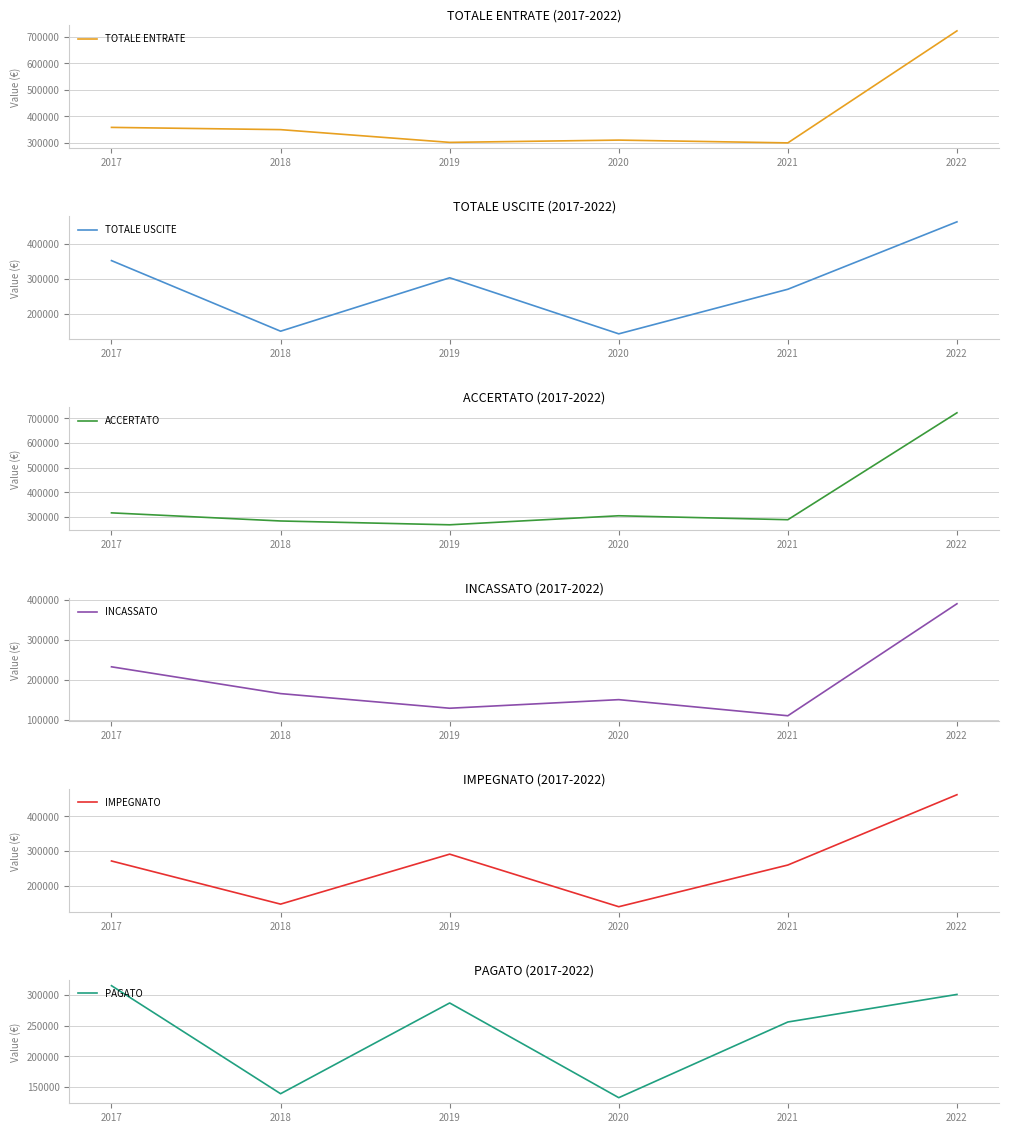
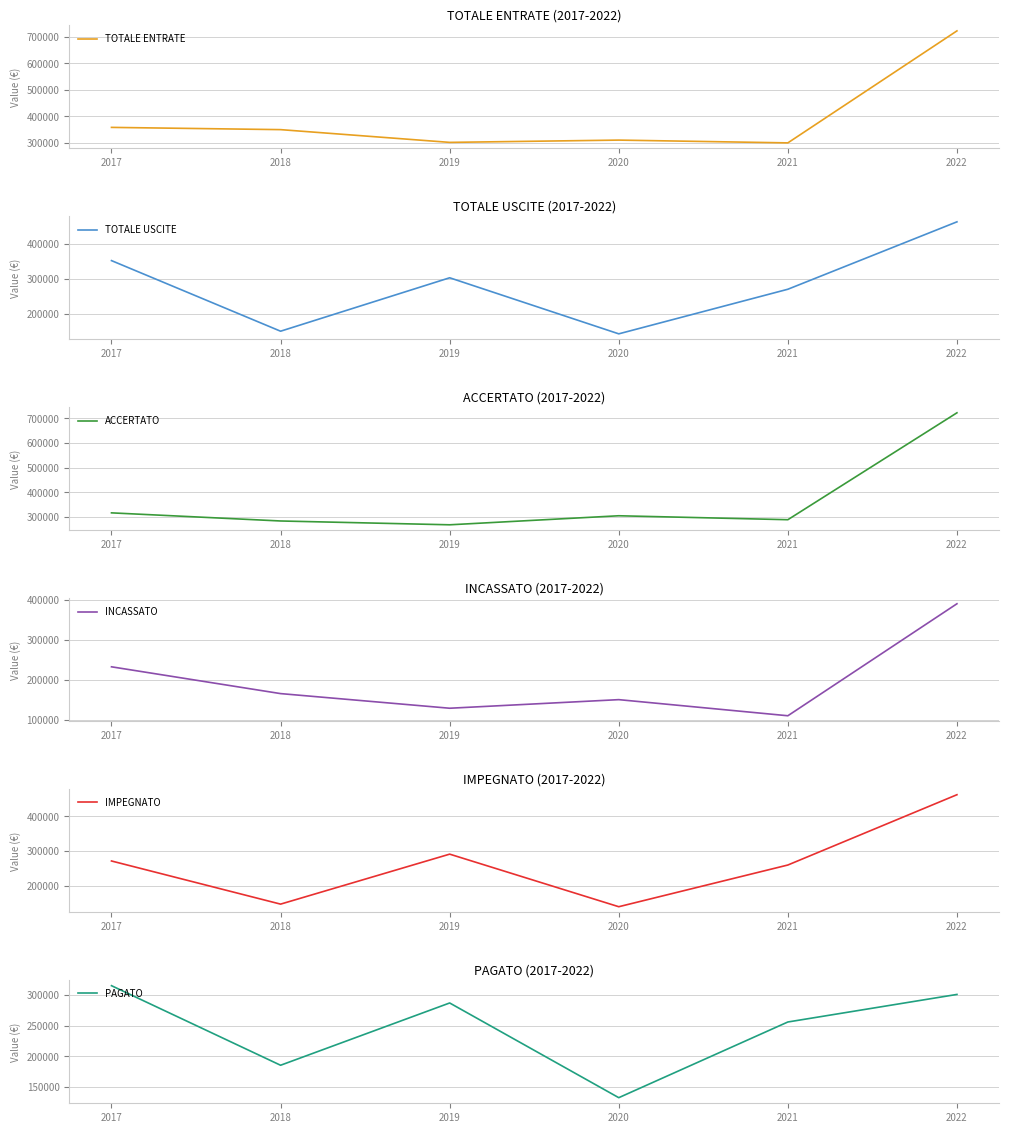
  {
    "TOTALE ENTRATE (2017-2022)": {
      "2017": 360000,
      "2018": 350000,
      "2019": 300000,
      "2020": 310000,
      "2021": 300000,
      "2022": 720000
    },
    "TOTALE USCITE (2017-2022)": {
      "2017": 350000,
      "2018": 150000,
      "2019": 300000,
      "2020": 140000,
      "2021": 270000,
      "2022": 460000
    },
    "ACCERTATO (2017-2022)": {
      "2017": 320000,
      "2018": 280000,
      "2019": 270000,
      "2020": 310000,
      "2021": 290000,
      "2022": 720000
    },
    "INCASSATO (2017-2022)": {
      "2017": 230000,
      "2018": 170000,
      "2019": 130000,
      "2020": 150000,
      "2021": 110000,
      "2022": 390000
    },
    "IMPEGNATO (2017-2022)": {
      "2017": 270000,
      "2018": 150000,
      "2019": 290000,
      "2020": 140000,
      "2021": 260000,
      "2022": 460000
    },
    "PAGATO (2017-2022)": {
      "2017": 320000,
-     "2018": 140000,
+     "2018": 190000,
      "2019": 290000,
      "2020": 130000,
      "2021": 260000,
      "2022": 300000
    }
  }
